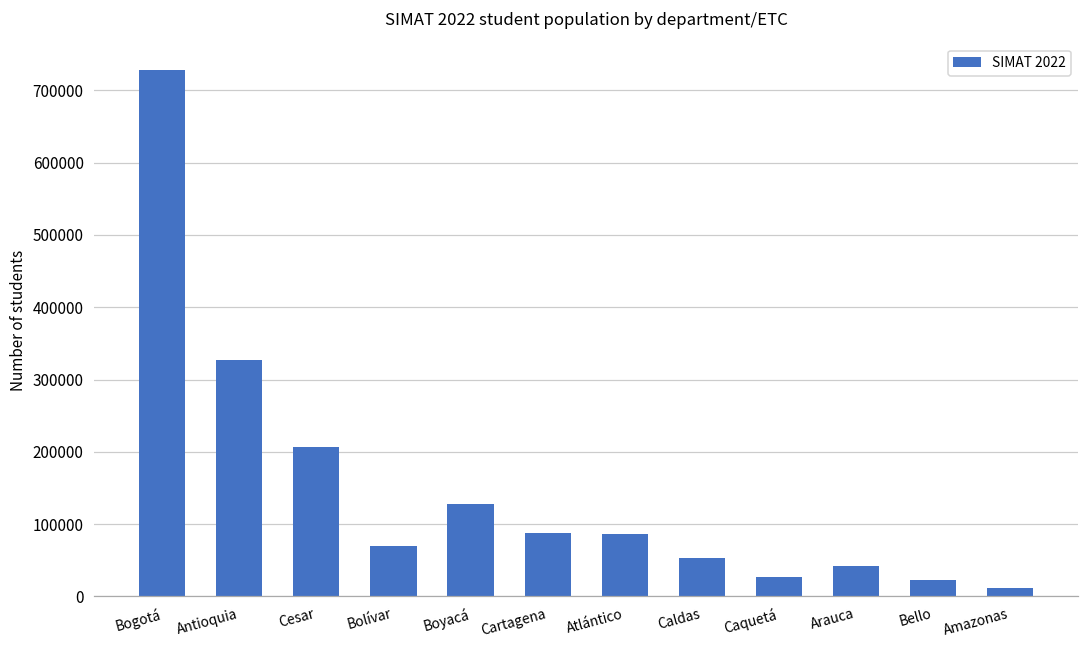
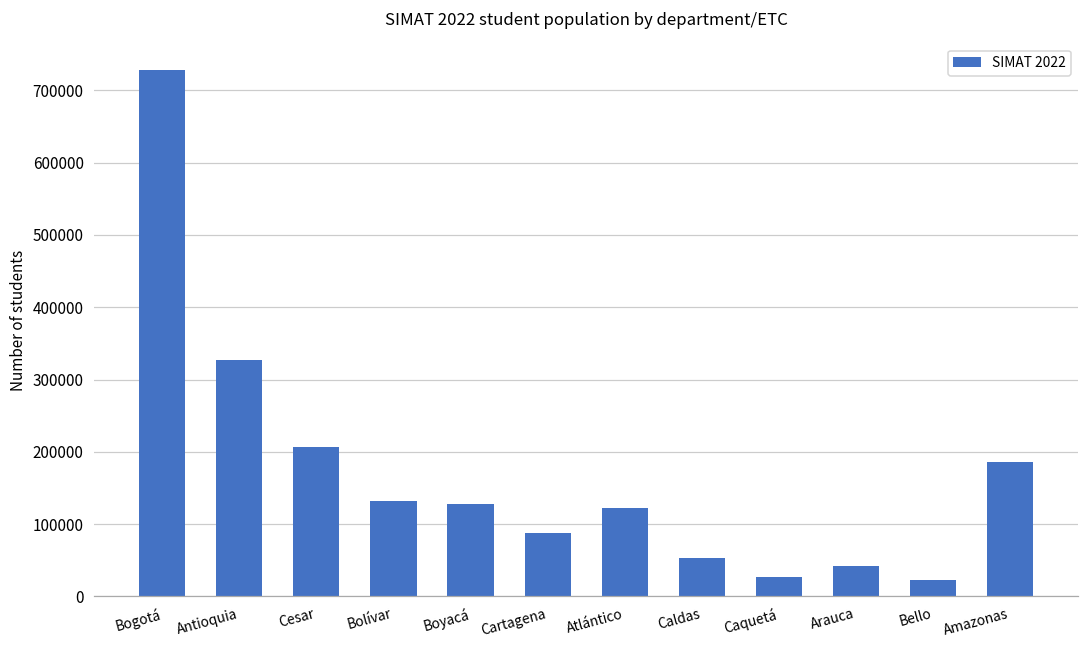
  {
    "Bogotá": 730000,
    "Antioquia": 330000,
    "Cesar": 210000,
-   "Bolívar": 70000,
+   "Bolívar": 130000,
    "Boyacá": 130000,
    "Cartagena": 90000,
-   "Atlántico": 90000,
+   "Atlántico": 120000,
    "Caldas": 50000,
    "Caquetá": 30000,
    "Arauca": 40000,
    "Bello": 20000,
-   "Amazonas": 10000
+   "Amazonas": 190000
  }
